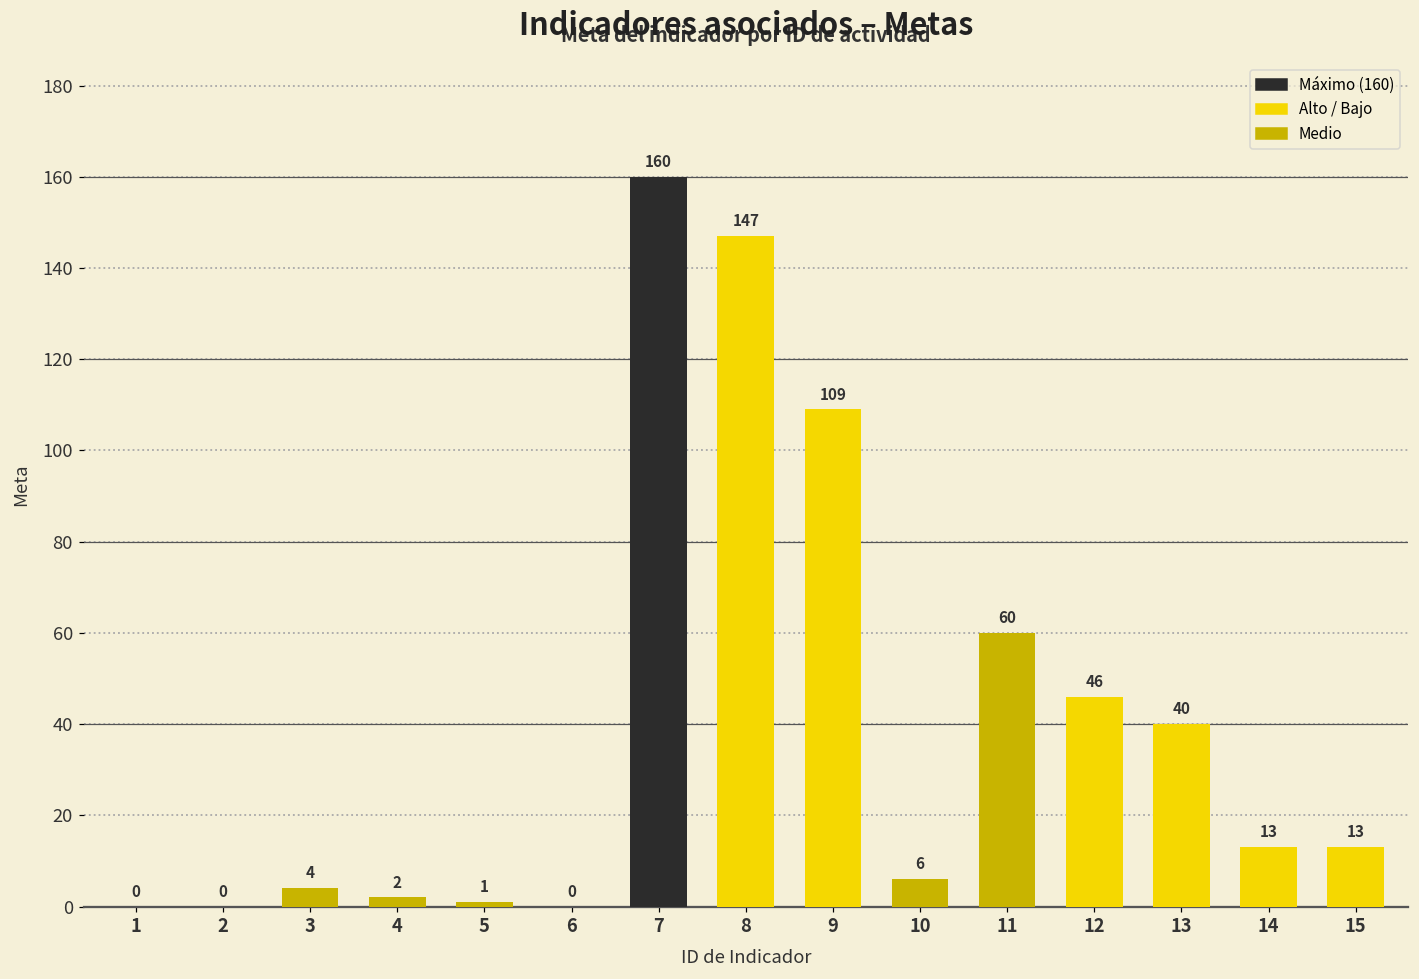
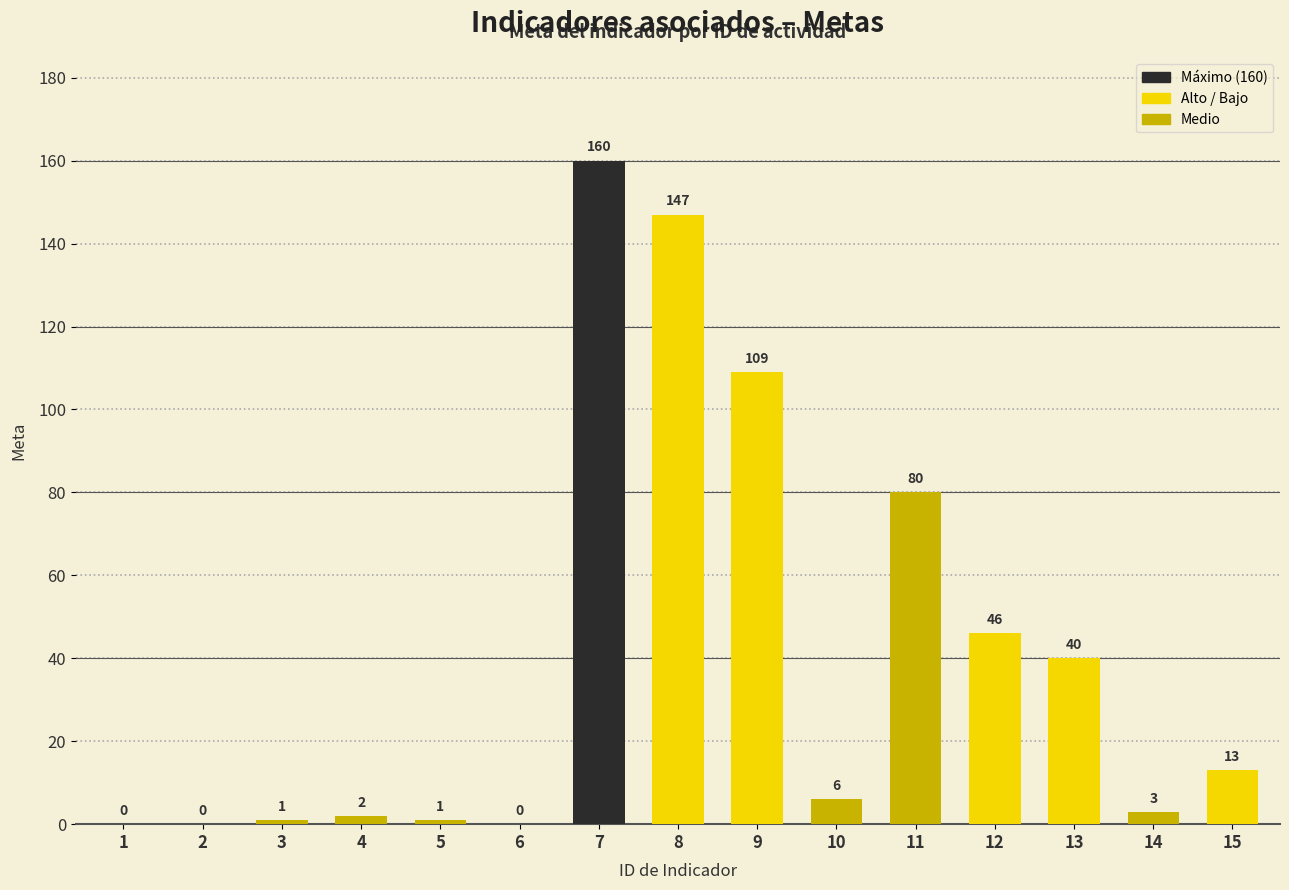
  {
    "1": 0,
    "2": 0,
-   "3": 4,
+   "3": 1,
    "4": 2,
    "5": 1,
    "6": 0,
    "7": 160,
    "8": 147,
    "9": 109,
    "10": 6,
-   "11": 60,
+   "11": 80,
    "12": 46,
    "13": 40,
-   "14": 13,
+   "14": 3,
    "15": 13
  }
